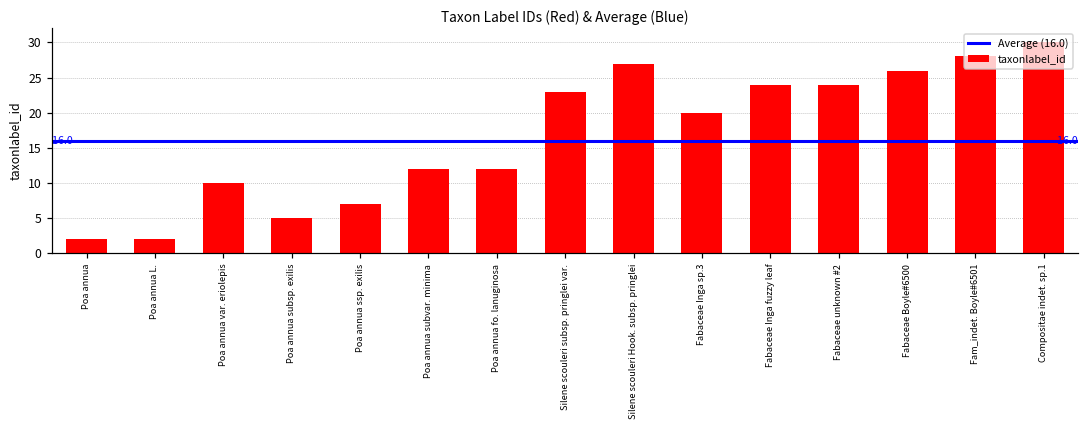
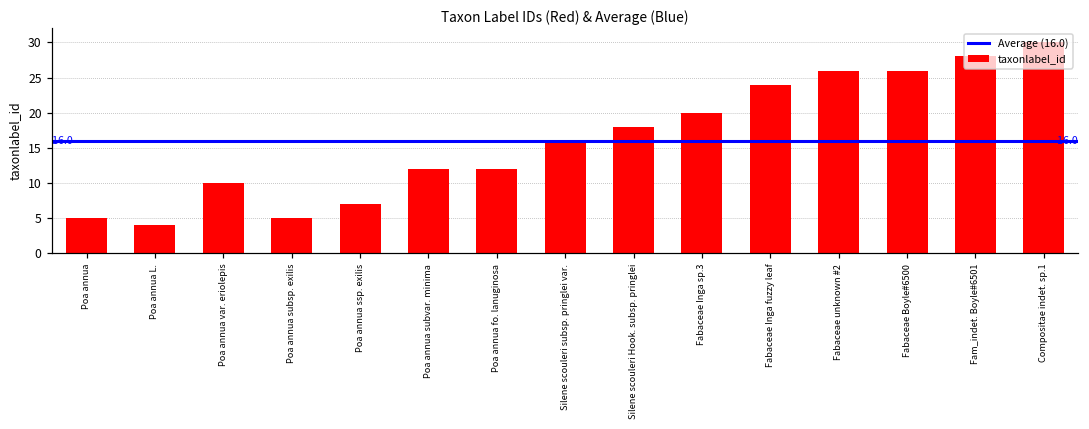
  {
-   "Poa annua": 2,
-   "Poa annua L.": 2,
+   "Poa annua": 5,
+   "Poa annua L.": 4,
    "Poa annua var. eriolepis": 10,
    "Poa annua subsp. exilis": 5,
    "Poa annua ssp. exilis": 7,
    "Poa annua subvar. minima": 12,
    "Poa annua fo. lanuginosa": 12,
-   "Silene scouleri subsp. pringlei var.": 23,
-   "Silene scouleri Hook. subsp. pringlei": 27,
+   "Silene scouleri subsp. pringlei var.": 16,
+   "Silene scouleri Hook. subsp. pringlei": 18,
    "Fabaceae Inga sp.3": 20,
    "Fabaceae Inga fuzzy leaf": 24,
-   "Fabaceae unknown #2": 24,
+   "Fabaceae unknown #2": 26,
    "Fabaceae Boyle#6500": 26
  }
